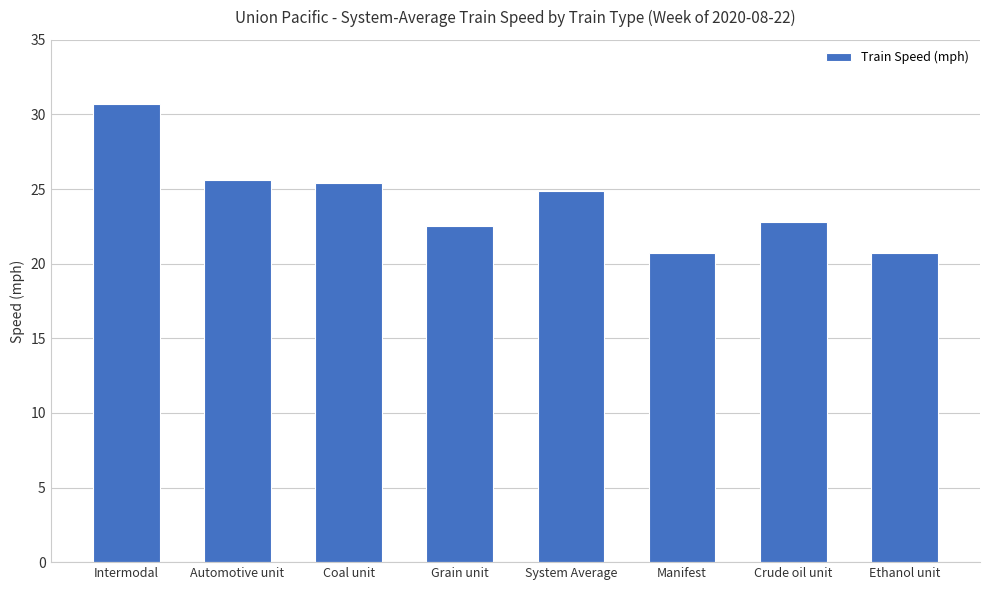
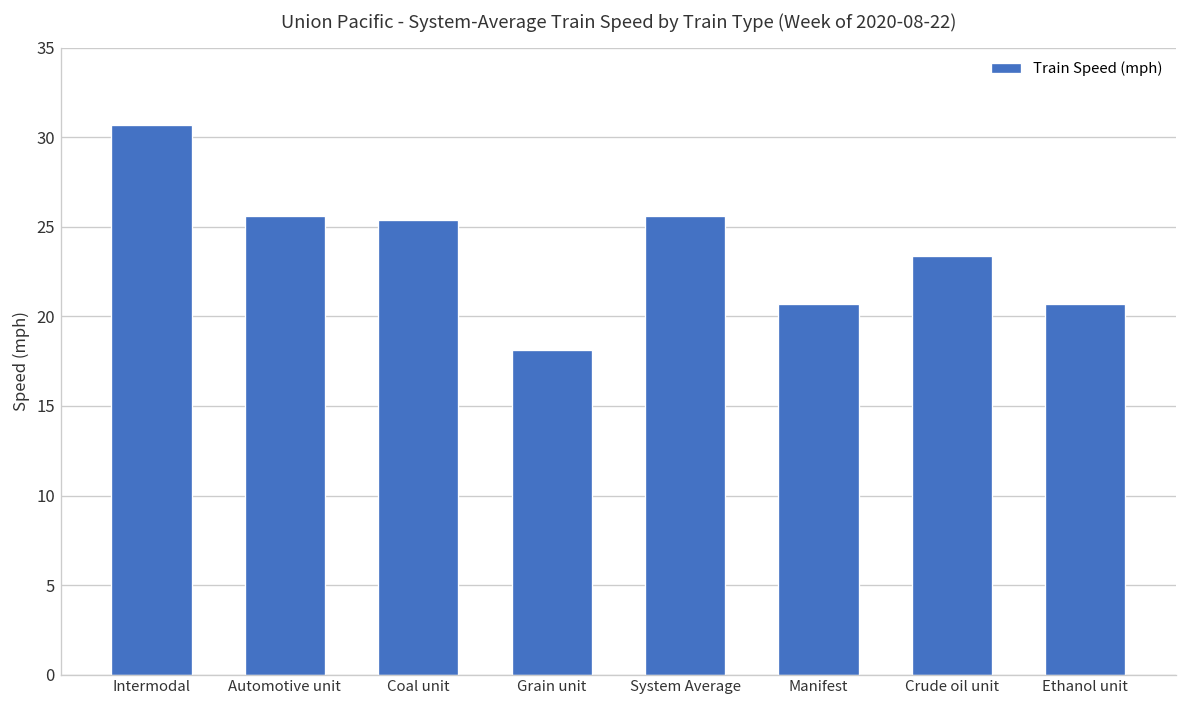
  {
    "Intermodal": 30.7,
    "Automotive unit": 25.6,
    "Coal unit": 25.4,
-   "Grain unit": 22.5,
-   "System Average": 24.9,
+   "Grain unit": 18.1,
+   "System Average": 25.6,
    "Manifest": 20.7,
-   "Crude oil unit": 22.8,
+   "Crude oil unit": 23.4,
    "Ethanol unit": 20.7
  }
